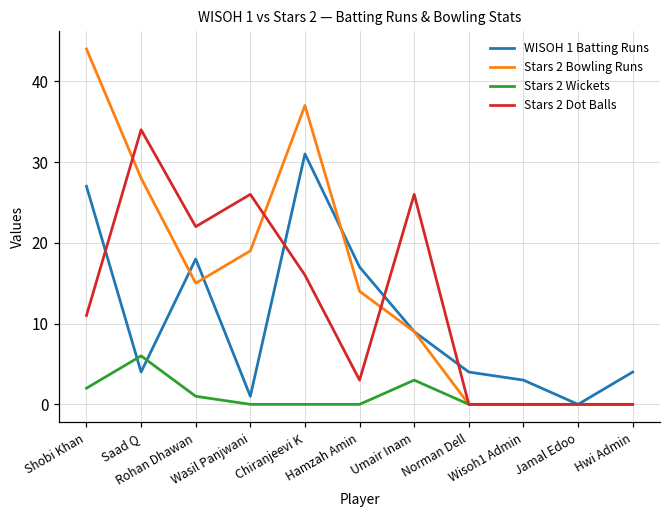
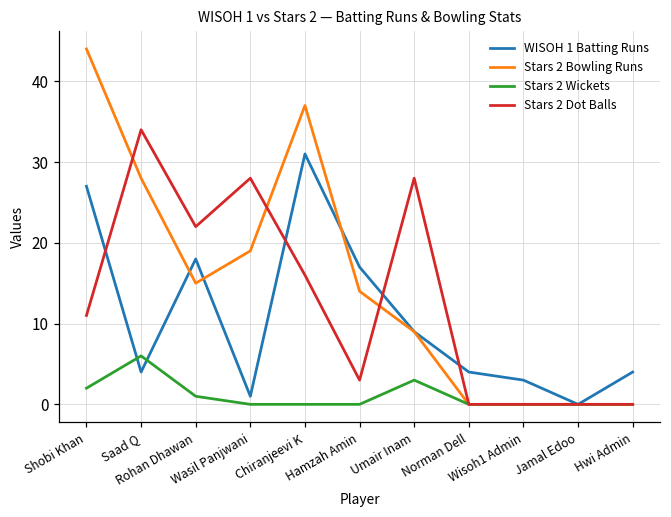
  {
    "WISOH 1 Batting Runs": {
      "Shobi Khan": 27,
      "Saad Q": 4,
      "Rohan Dhawan": 18,
      "Wasil Panjwani": 1,
      "Chiranjeevi K": 31,
      "Hamzah Amin": 17,
      "Norman Dell": 4,
      "Wisoh1 Admin": 3,
      "Hwi Admin": 4
    },
    "Stars 2 Bowling Runs": {
      "Shobi Khan": 44,
      "Saad Q": 28,
      "Rohan Dhawan": 15,
      "Wasil Panjwani": 19,
      "Chiranjeevi K": 37,
      "Hamzah Amin": 14
    },
    "Stars 2 Wickets": {
      "Shobi Khan": 2,
      "Saad Q": 6,
      "Rohan Dhawan": 1,
      "Wasil Panjwani": 0,
      "Chiranjeevi K": 0,
      "Hamzah Amin": 0,
      "Umair Inam": 3
    },
    "Stars 2 Dot Balls": {
      "Shobi Khan": 11,
      "Saad Q": 34,
      "Rohan Dhawan": 22,
-     "Wasil Panjwani": 26,
+     "Wasil Panjwani": 28,
      "Chiranjeevi K": 16,
      "Hamzah Amin": 3,
-     "Umair Inam": 26
+     "Umair Inam": 28
    }
  }
